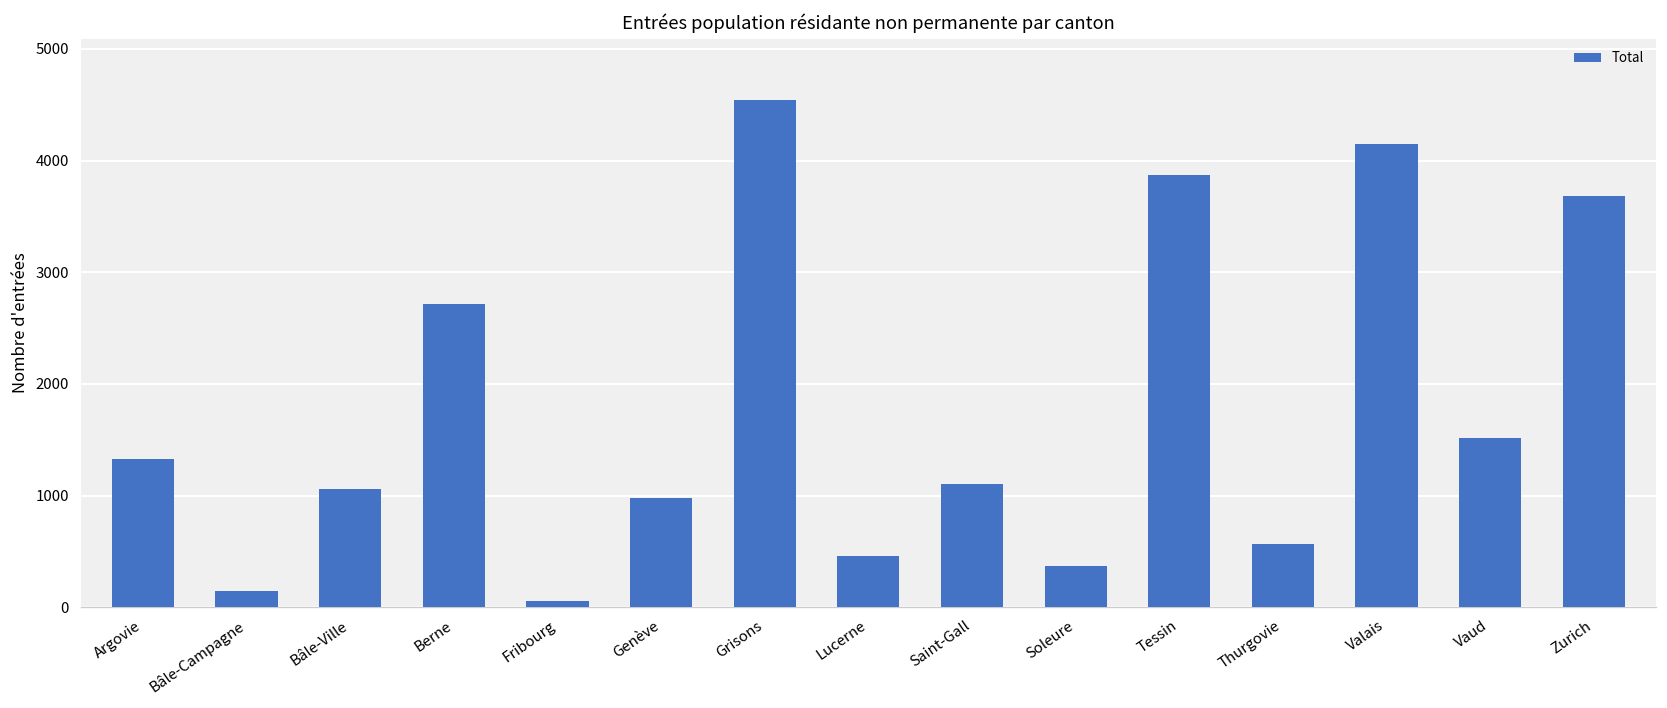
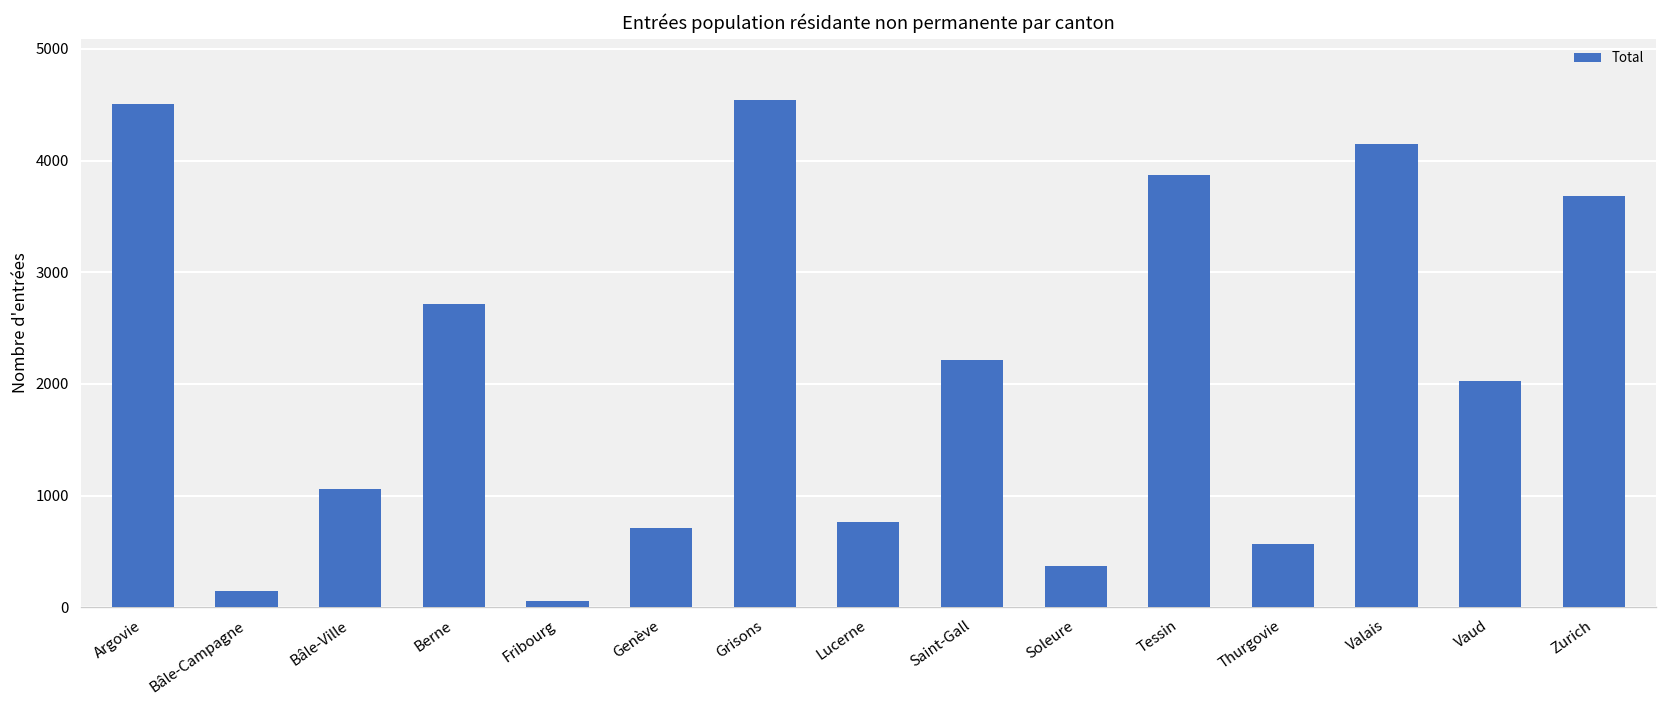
  {
-   "Argovie": 1300,
+   "Argovie": 4500,
    "Bâle-Campagne": 100,
    "Bâle-Ville": 1100,
    "Berne": 2700,
    "Fribourg": 100,
-   "Genève": 1000,
+   "Genève": 700,
    "Grisons": 4500,
-   "Lucerne": 500,
-   "Saint-Gall": 1100,
+   "Lucerne": 800,
+   "Saint-Gall": 2200,
    "Soleure": 400,
    "Tessin": 3900,
    "Thurgovie": 600,
    "Valais": 4100,
-   "Vaud": 1500,
+   "Vaud": 2000,
    "Zurich": 3700
  }
